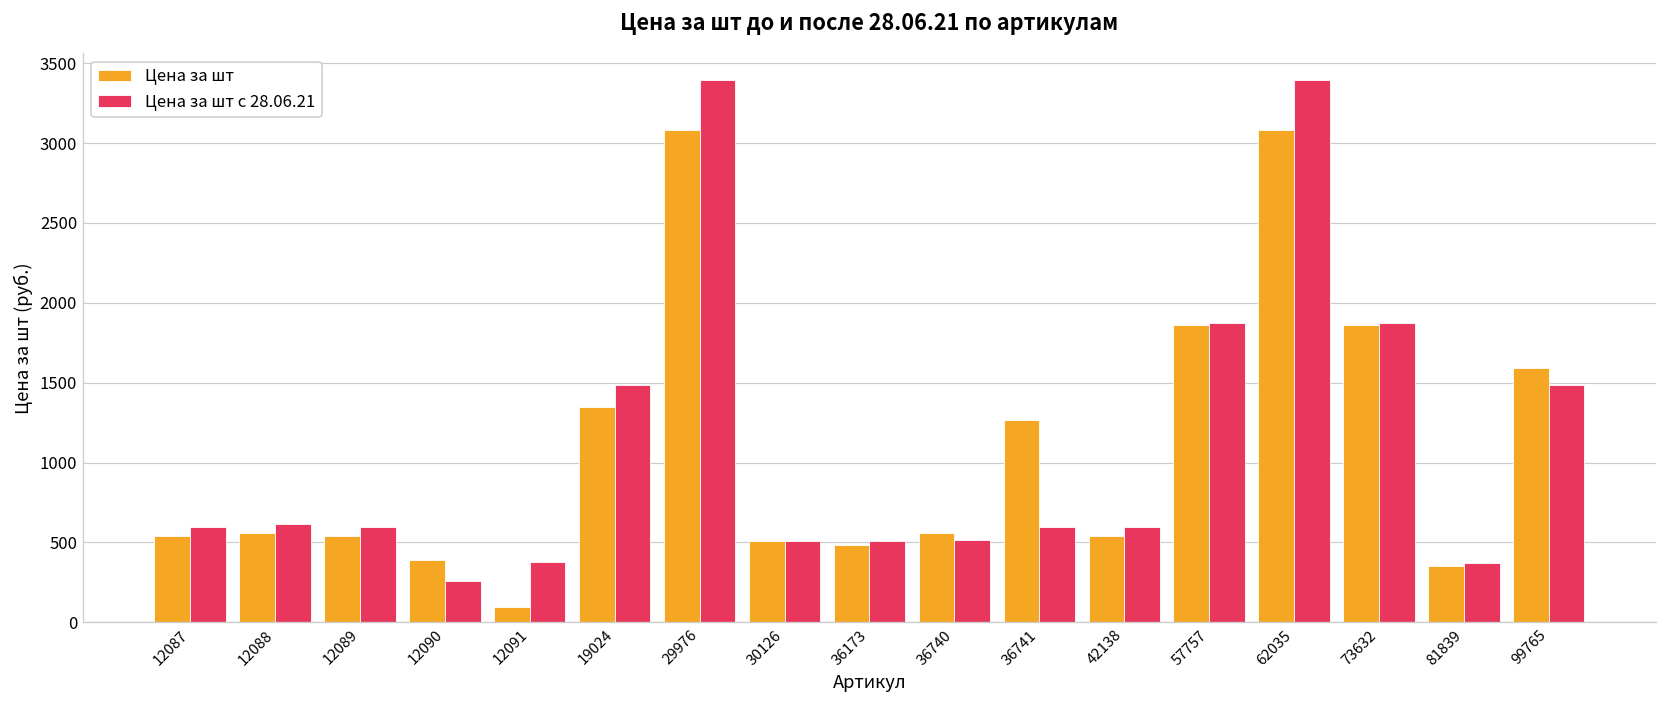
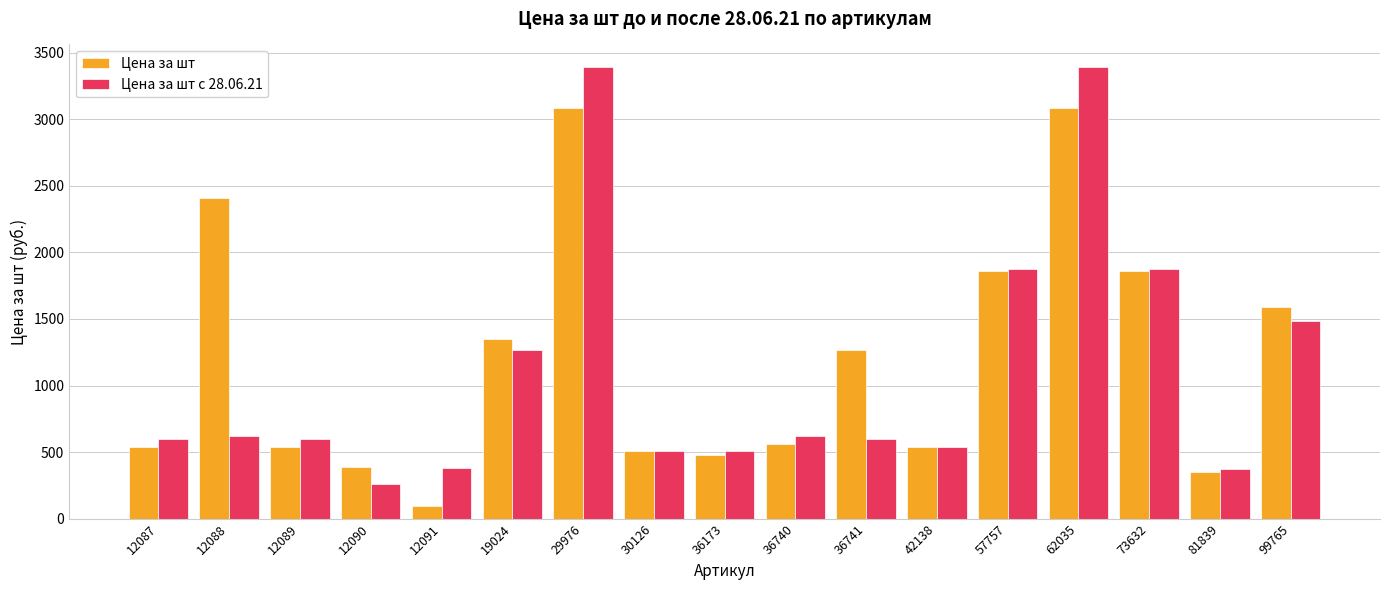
  {
    "Цена за шт": {
      "12087": 540,
-     "12088": 560,
+     "12088": 2410,
      "12089": 540,
      "12090": 390,
      "12091": 90,
      "19024": 1350,
      "29976": 3080,
      "30126": 510,
      "36173": 480,
      "36740": 560,
      "36741": 1270,
      "42138": 540,
      "57757": 1860,
      "62035": 3080,
      "73632": 1860,
      "81839": 350,
      "99765": 1590
    },
    "Цена за шт с 28.06.21": {
      "12087": 600,
      "12088": 620,
      "12089": 600,
      "12090": 260,
      "12091": 380,
-     "19024": 1480,
+     "19024": 1270,
      "29976": 3390,
      "30126": 510,
      "36173": 510,
-     "36740": 510,
+     "36740": 620,
      "36741": 600,
-     "42138": 600,
+     "42138": 530,
      "57757": 1870,
      "62035": 3390,
      "73632": 1870,
      "81839": 370,
      "99765": 1480
    }
  }
